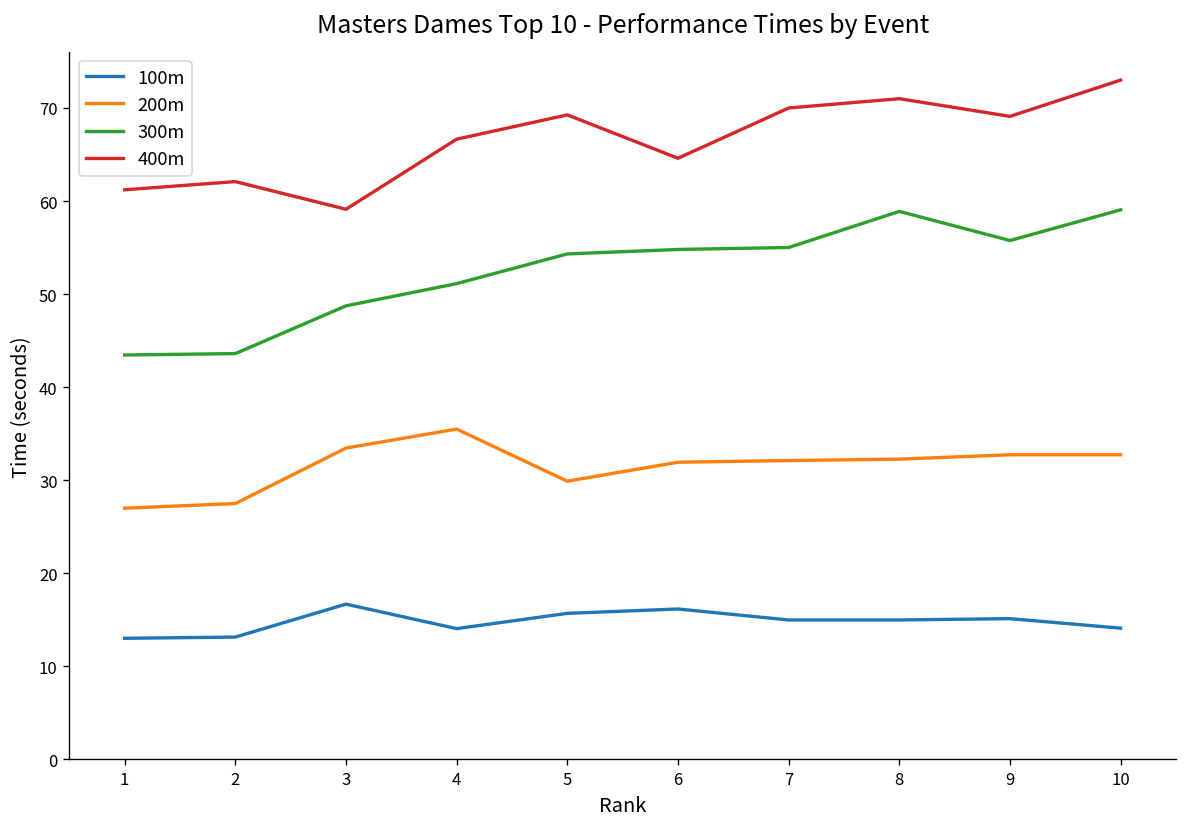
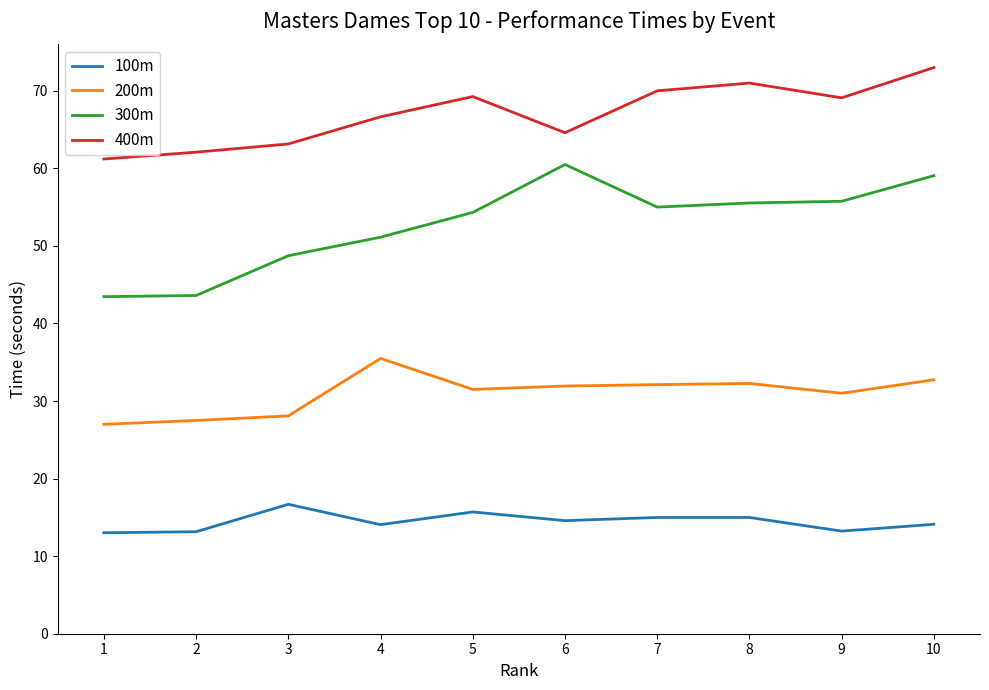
  {
    "100m": {
      "1": 13,
      "2": 13,
      "3": 17,
      "4": 14,
      "5": 16,
-     "6": 16,
+     "6": 15,
      "7": 15,
      "8": 15,
-     "9": 15,
+     "9": 13,
      "10": 14
    },
    "200m": {
      "1": 27,
      "2": 28,
-     "3": 33,
+     "3": 28,
      "4": 36,
-     "5": 30,
+     "5": 32,
      "6": 32,
      "7": 32,
      "8": 32,
-     "9": 33,
+     "9": 31,
      "10": 33
    },
    "300m": {
      "1": 43,
      "2": 44,
      "3": 49,
      "4": 51,
      "5": 54,
-     "6": 55,
+     "6": 61,
      "7": 55,
-     "8": 59,
+     "8": 56,
      "9": 56,
      "10": 59
    },
    "400m": {
      "1": 61,
      "2": 62,
-     "3": 59,
+     "3": 63,
      "4": 67,
      "5": 69,
      "6": 65,
      "7": 70,
      "8": 71,
      "9": 69,
      "10": 73
    }
  }
